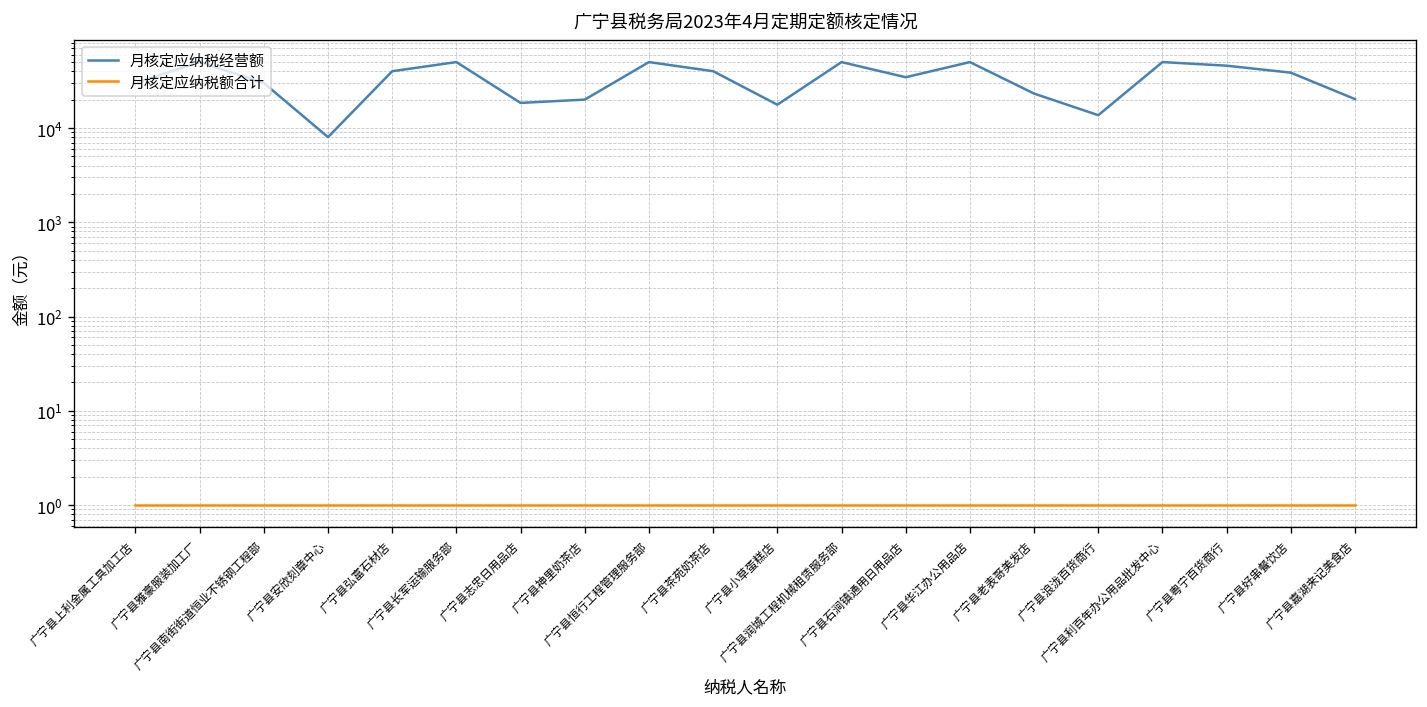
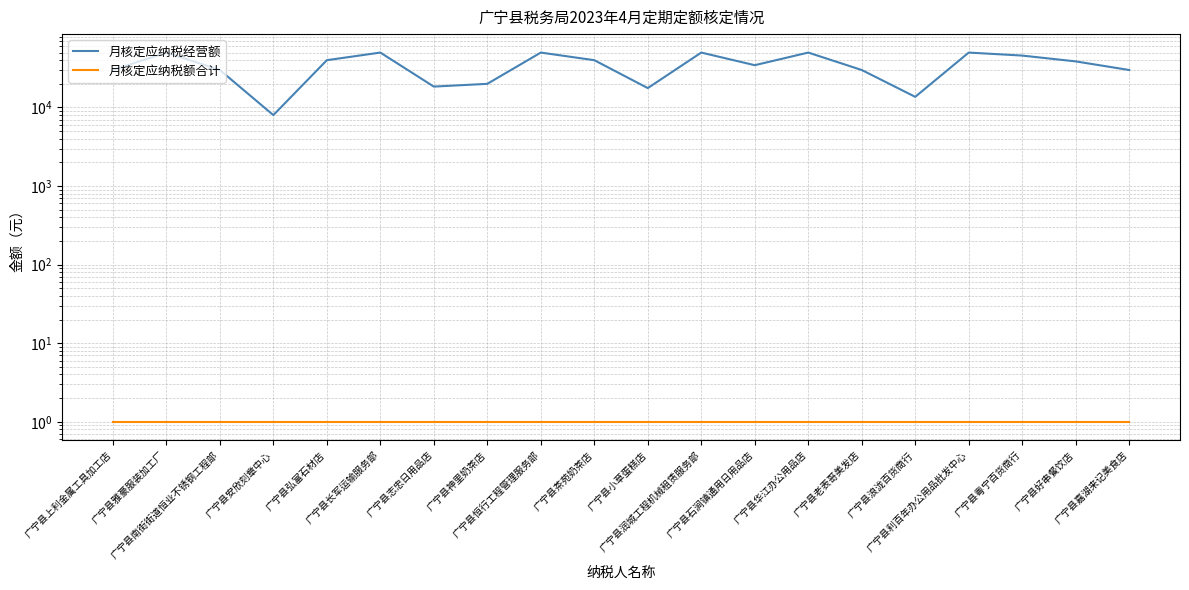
  {
    "月核定应纳税经营额": {
      "广宁县安欣刻章中心": 8000,
      "广宁县弘富石材店": 40000,
      "广宁县长军运输服务部": 50000,
      "广宁县志忠日用品店": 18000,
      "广宁县神里奶茶店": 20000,
      "广宁县恒行工程管理服务部": 50000,
      "广宁县茶苑奶茶店": 40000,
      "广宁县小草蛋糕店": 18000,
      "广宁县润城工程机械租赁服务部": 50000,
      "广宁县石涧镇通用日用品店": 30000,
      "广宁县华江办公用品店": 50000,
-     "广宁县老表哥美发店": 23000,
+     "广宁县老表哥美发店": 30000,
      "广宁县浪泷百货商行": 14000,
      "广宁县利百年办公用品批发中心": 50000,
      "广宁县粤宁百货商行": 50000,
      "广宁县好串餐饮店": 40000,
-     "广宁县嘉湖来记美食店": 20000
+     "广宁县嘉湖来记美食店": 30000
    },
    "月核定应纳税额合计": {
      "广宁县上利金属工具加工店": 1,
      "广宁县雅豪服装加工厂": 1,
      "广宁县南街街道恒业不锈钢工程部": 1,
      "广宁县安欣刻章中心": 1,
      "广宁县弘富石材店": 1,
      "广宁县长军运输服务部": 1,
      "广宁县志忠日用品店": 1,
      "广宁县神里奶茶店": 1,
      "广宁县恒行工程管理服务部": 1,
      "广宁县茶苑奶茶店": 1,
      "广宁县小草蛋糕店": 1,
      "广宁县润城工程机械租赁服务部": 1,
      "广宁县石涧镇通用日用品店": 1,
      "广宁县华江办公用品店": 1,
      "广宁县老表哥美发店": 1,
      "广宁县浪泷百货商行": 1,
      "广宁县利百年办公用品批发中心": 1,
      "广宁县粤宁百货商行": 1,
      "广宁县好串餐饮店": 1,
      "广宁县嘉湖来记美食店": 1
    }
  }
